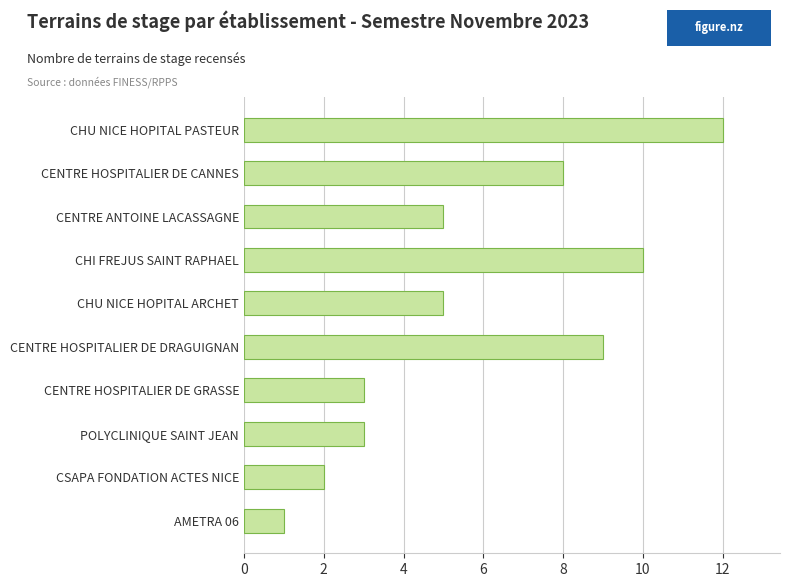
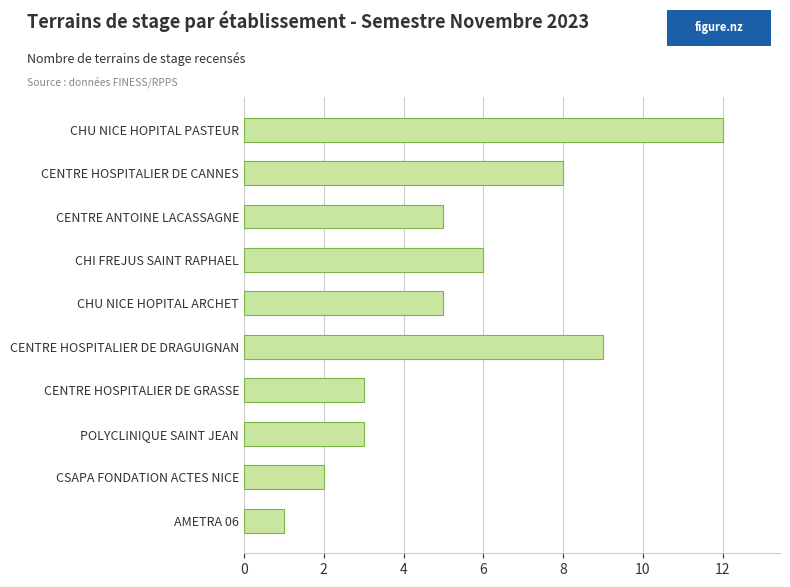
  {
    "CHU NICE HOPITAL PASTEUR": 12,
    "CENTRE HOSPITALIER DE CANNES": 8,
    "CENTRE ANTOINE LACASSAGNE": 5,
-   "CHI FREJUS SAINT RAPHAEL": 10,
+   "CHI FREJUS SAINT RAPHAEL": 6,
    "CHU NICE HOPITAL ARCHET": 5,
    "CENTRE HOSPITALIER DE DRAGUIGNAN": 9,
    "CENTRE HOSPITALIER DE GRASSE": 3,
    "POLYCLINIQUE SAINT JEAN": 3,
    "CSAPA FONDATION ACTES NICE": 2,
    "AMETRA 06": 1
  }
